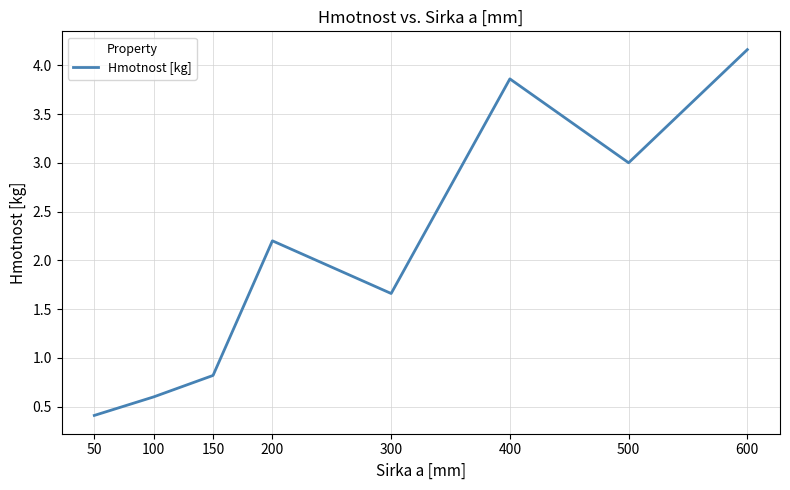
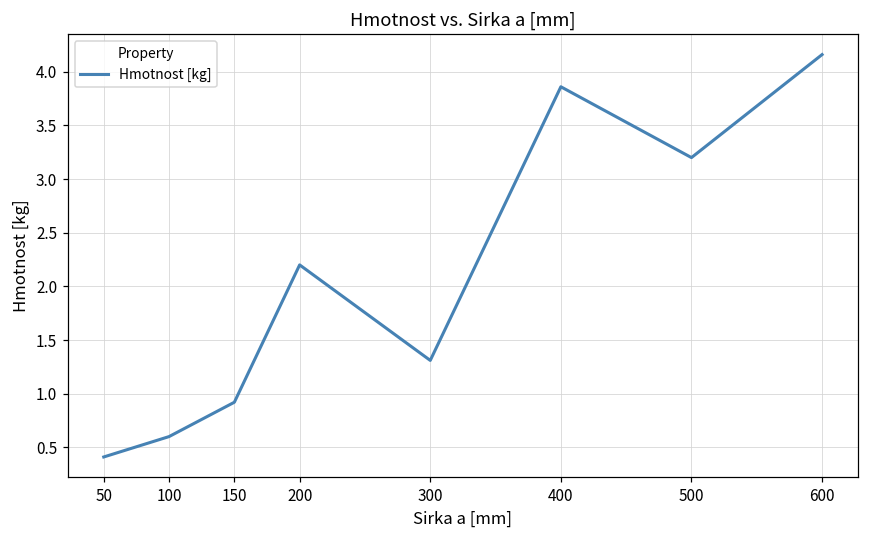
  {
    "50": 0.4,
    "100": 0.6,
-   "150": 0.8,
+   "150": 0.9,
    "200": 2.2,
-   "300": 1.7,
+   "300": 1.3,
    "400": 3.9,
-   "500": 3.0,
+   "500": 3.2,
    "600": 4.2
  }
